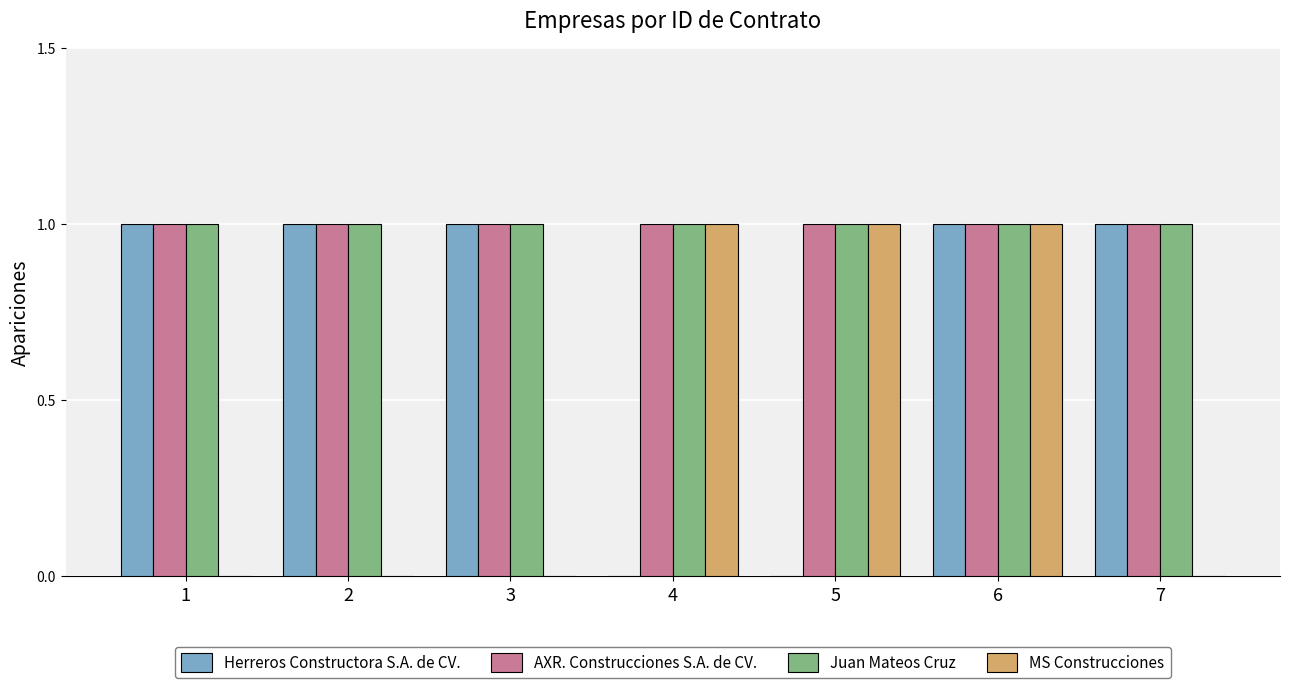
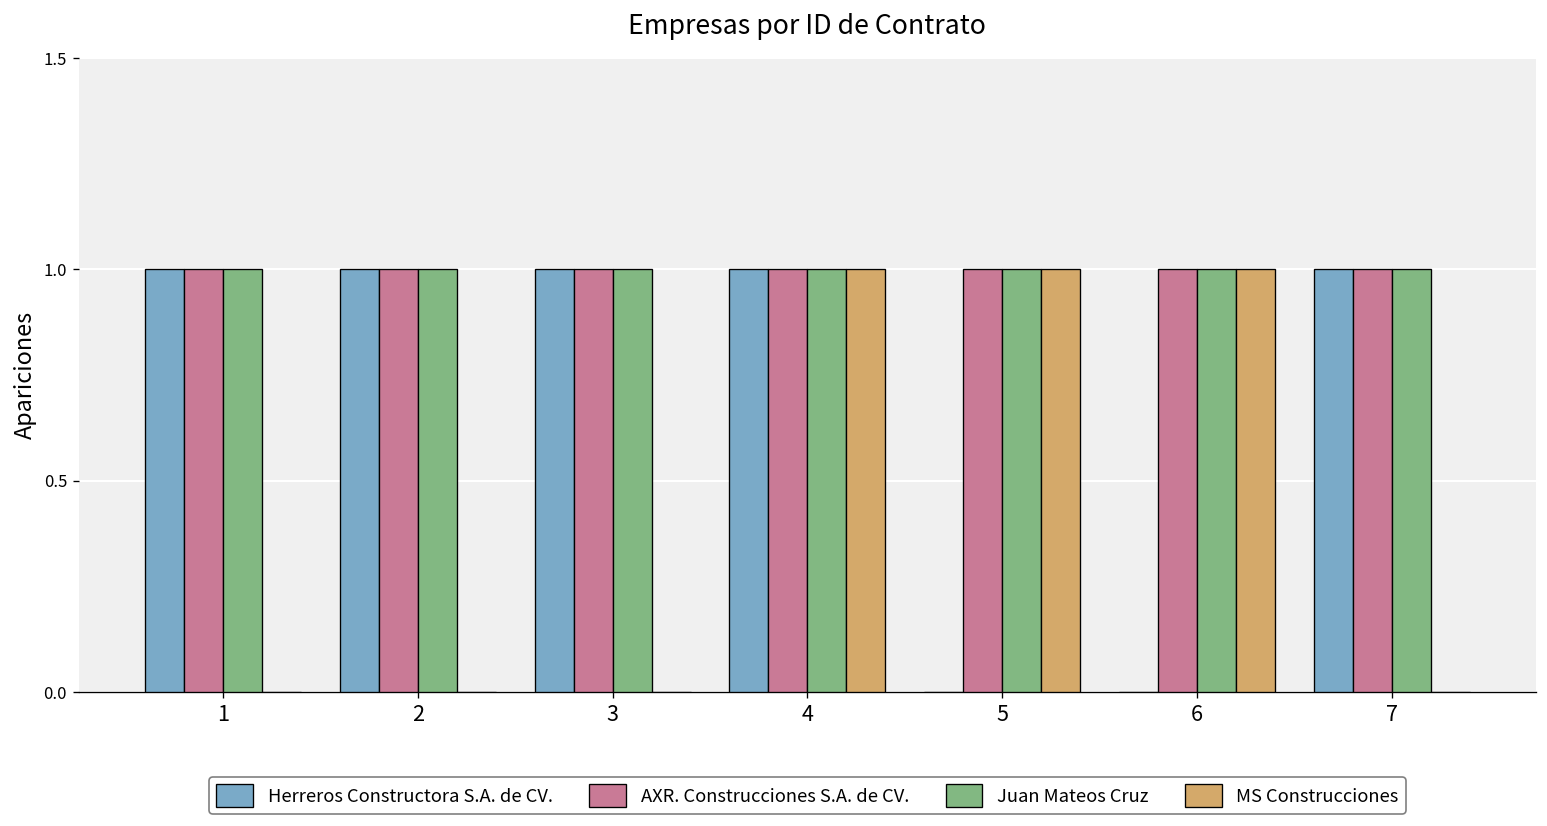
  {
    "Herreros Constructora S.A. de CV.": {
      "1": 1,
      "2": 1,
      "3": 1,
-     "4": 0,
+     "4": 1,
      "5": 0,
-     "6": 1,
+     "6": 0,
      "7": 1
    },
    "AXR. Construcciones S.A. de CV.": {
      "1": 1,
      "2": 1,
      "3": 1,
      "4": 1,
      "5": 1,
      "6": 1,
      "7": 1
    },
    "Juan Mateos Cruz": {
      "1": 1,
      "2": 1,
      "3": 1,
      "4": 1,
      "5": 1,
      "6": 1,
      "7": 1
    },
    "MS Construcciones": {
      "1": 0,
      "2": 0,
      "3": 0,
      "4": 1,
      "5": 1,
      "6": 1,
      "7": 0
    }
  }
